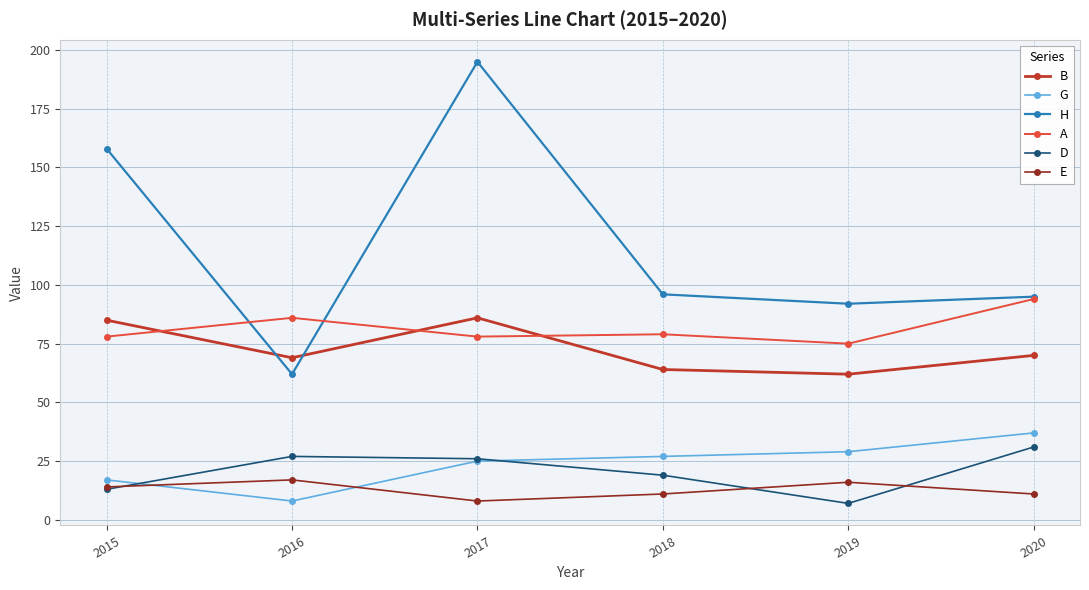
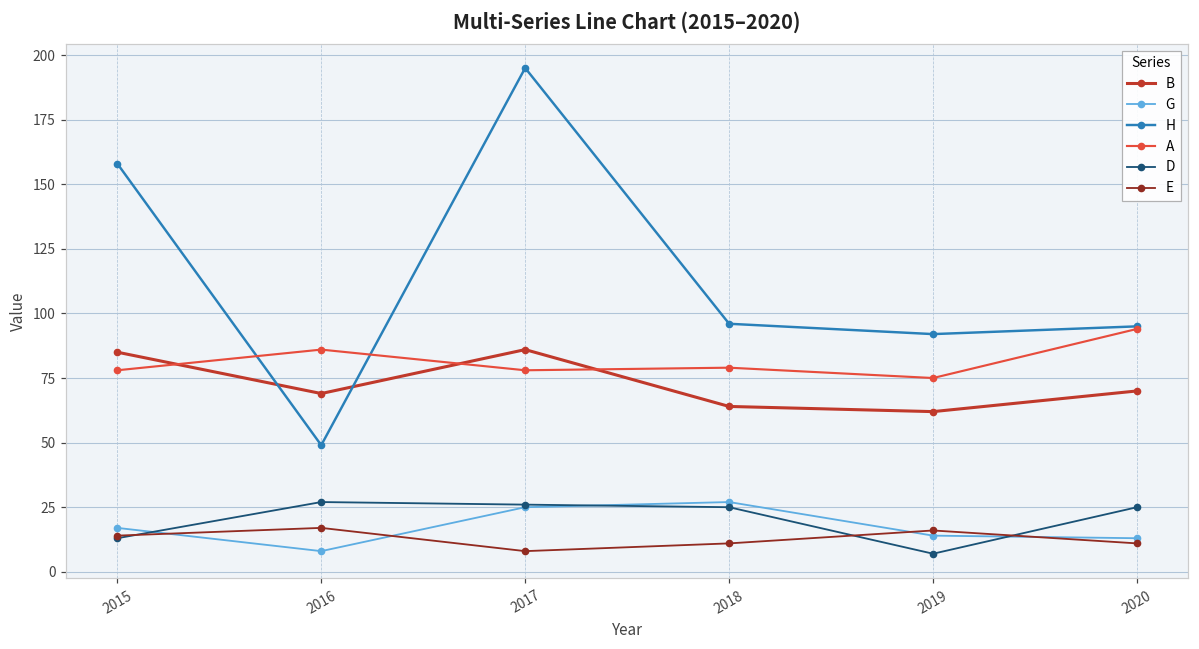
  {
    "G": {
      "2015": 17,
      "2016": 8,
      "2018": 27,
-     "2019": 29,
-     "2020": 37
+     "2019": 14,
+     "2020": 13
    },
    "H": {
      "2015": 158,
-     "2016": 62,
+     "2016": 49,
      "2017": 195,
      "2018": 96,
      "2019": 92
    },
    "D": {
      "2016": 27,
-     "2018": 19,
+     "2018": 25,
      "2019": 7,
-     "2020": 31
+     "2020": 25
    }
  }
